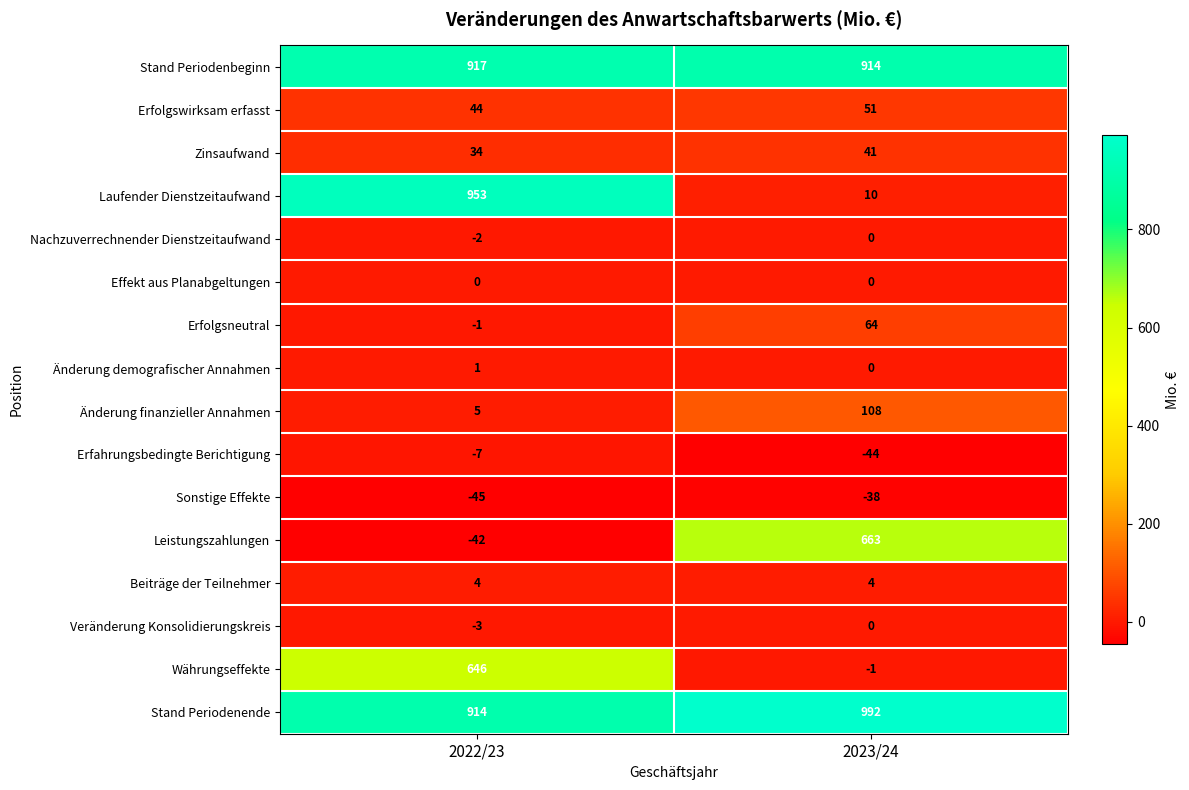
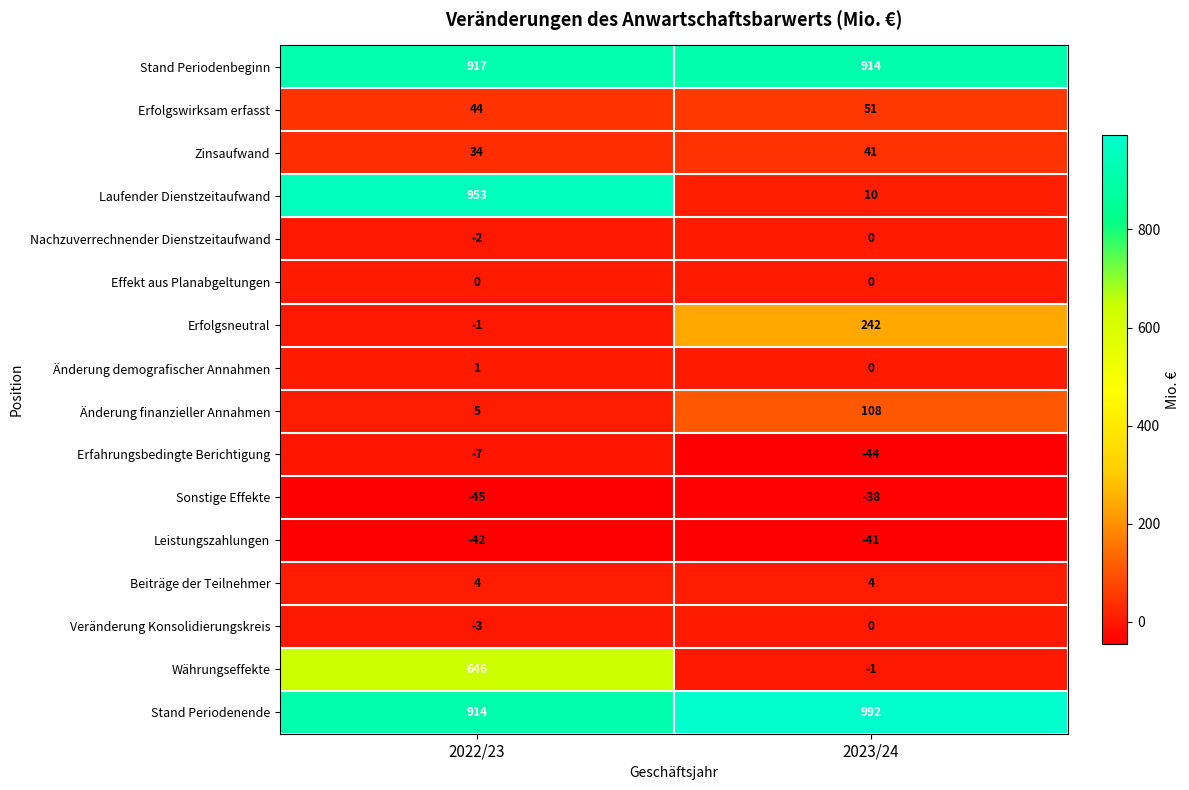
  {
    "Stand Periodenbeginn": {
      "2022/23": 917,
      "2023/24": 914
    },
    "Erfolgswirksam erfasst": {
      "2022/23": 44,
      "2023/24": 51
    },
    "Zinsaufwand": {
      "2022/23": 34,
      "2023/24": 41
    },
    "Laufender Dienstzeitaufwand": {
      "2022/23": 953,
      "2023/24": 10
    },
    "Nachzuverrechnender Dienstzeitaufwand": {
      "2022/23": -2,
      "2023/24": 0
    },
    "Effekt aus Planabgeltungen": {
      "2022/23": 0,
      "2023/24": 0
    },
    "Erfolgsneutral": {
      "2022/23": -1,
-     "2023/24": 64
+     "2023/24": 242
    },
    "Änderung demografischer Annahmen": {
      "2022/23": 1,
      "2023/24": 0
    },
    "Änderung finanzieller Annahmen": {
      "2022/23": 5,
      "2023/24": 108
    },
    "Erfahrungsbedingte Berichtigung": {
      "2022/23": -7,
      "2023/24": -44
    },
    "Sonstige Effekte": {
      "2022/23": -45,
      "2023/24": -38
    },
    "Leistungszahlungen": {
      "2022/23": -42,
-     "2023/24": 663
+     "2023/24": -41
    },
    "Beiträge der Teilnehmer": {
      "2022/23": 4,
      "2023/24": 4
    },
    "Veränderung Konsolidierungskreis": {
      "2022/23": -3,
      "2023/24": 0
    },
    "Währungseffekte": {
      "2022/23": 646,
      "2023/24": -1
    },
    "Stand Periodenende": {
      "2022/23": 914,
      "2023/24": 992
    }
  }
